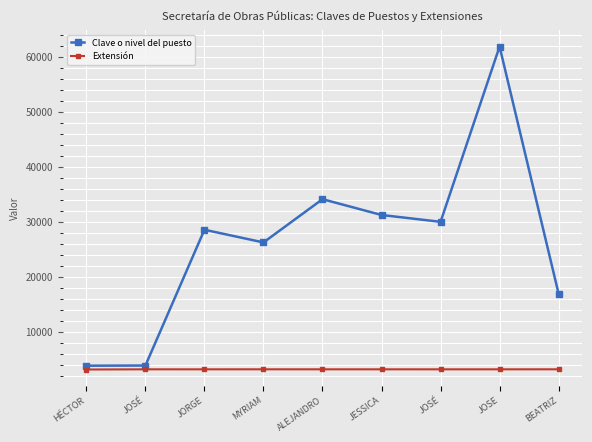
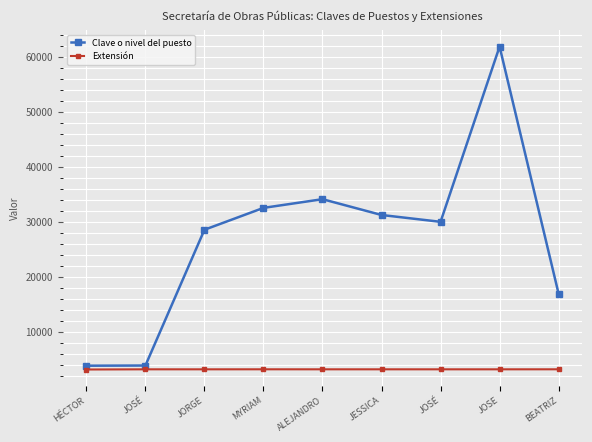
  {
    "Clave o nivel del puesto": {
      "HÉCTOR": 4000,
      "JORGE": 29000,
-     "MYRIAM": 26000,
+     "MYRIAM": 33000,
      "ALEJANDRO": 34000,
      "JESSICA": 31000,
      "JOSE": 62000,
      "BEATRIZ": 17000
    },
    "Extensión": {
      "HÉCTOR": 3000,
      "JORGE": 3000,
      "MYRIAM": 3000,
      "ALEJANDRO": 3000,
      "JESSICA": 3000,
      "JOSE": 3000,
      "BEATRIZ": 3000
    }
  }
